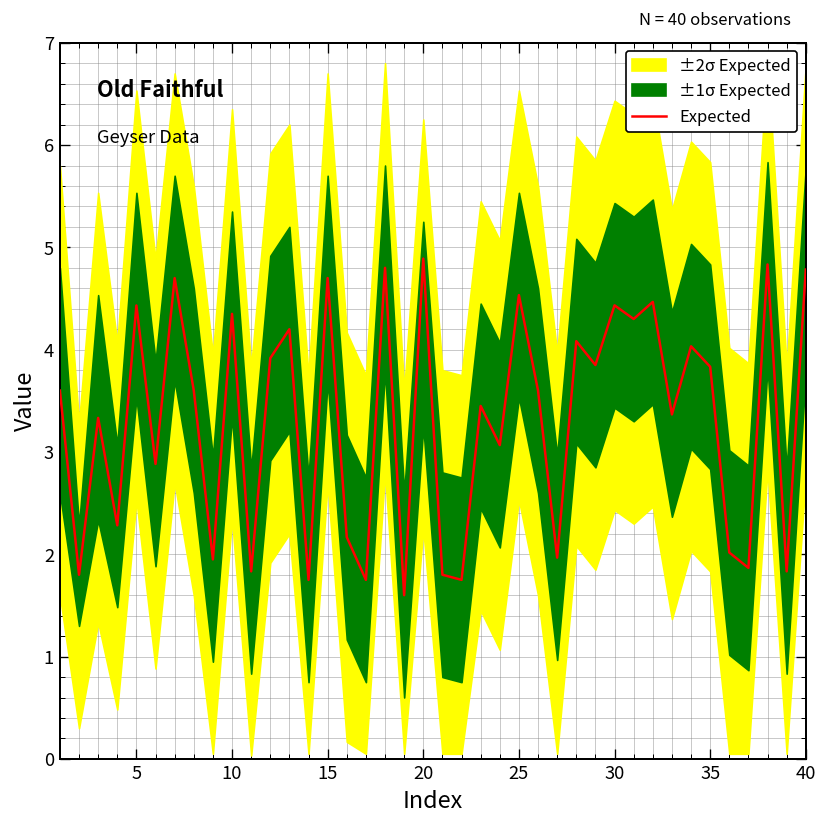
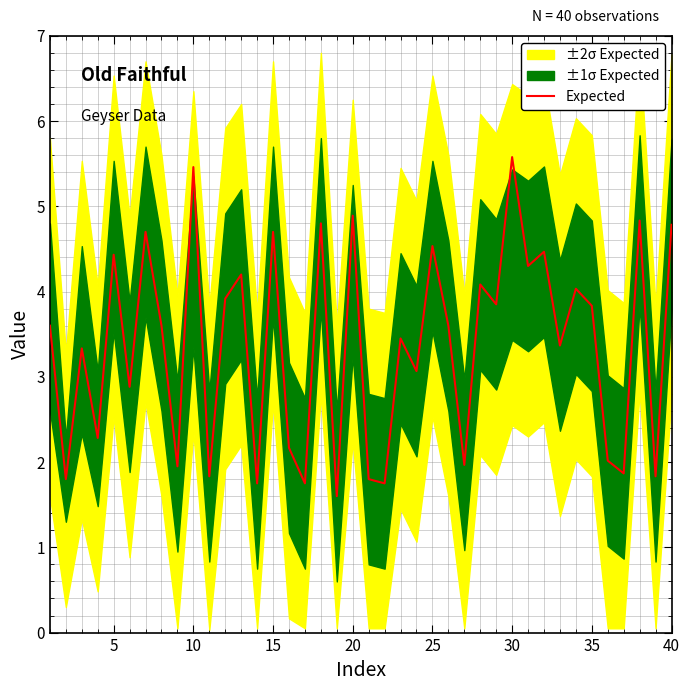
  {
    "Expected": {
      "5": 4.4,
-     "10": 4.4,
+     "10": 5.5,
      "15": 4.7,
      "20": 4.9,
      "25": 4.5,
-     "30": 4.4,
+     "30": 5.6,
      "35": 3.8,
      "40": 4.8
    }
  }
